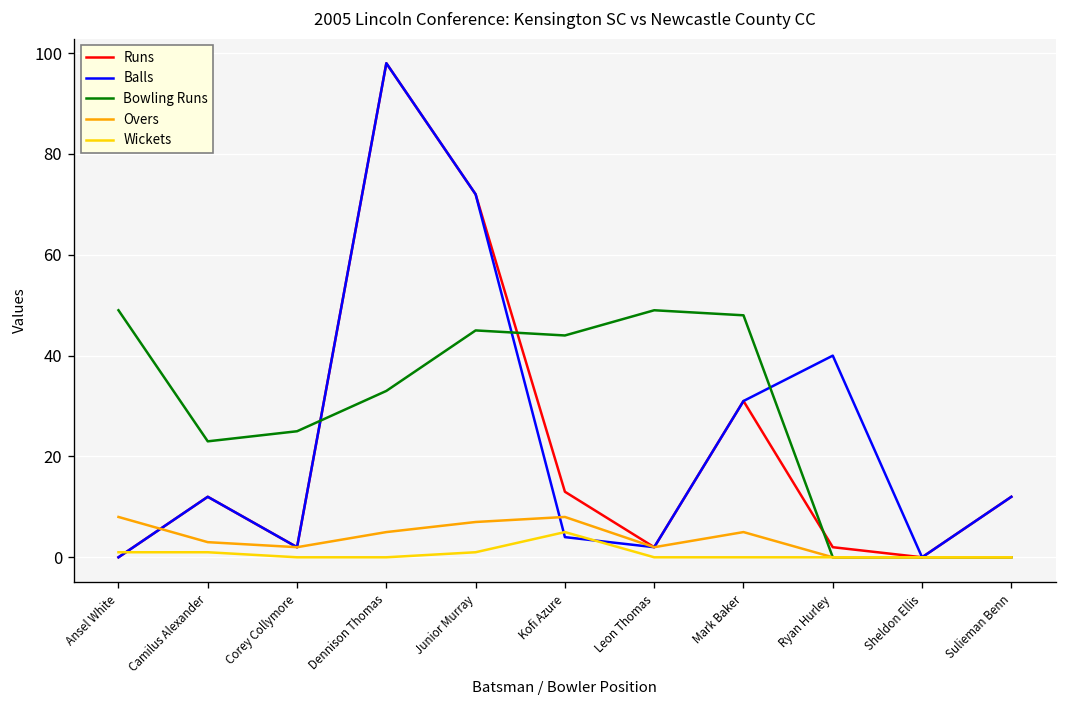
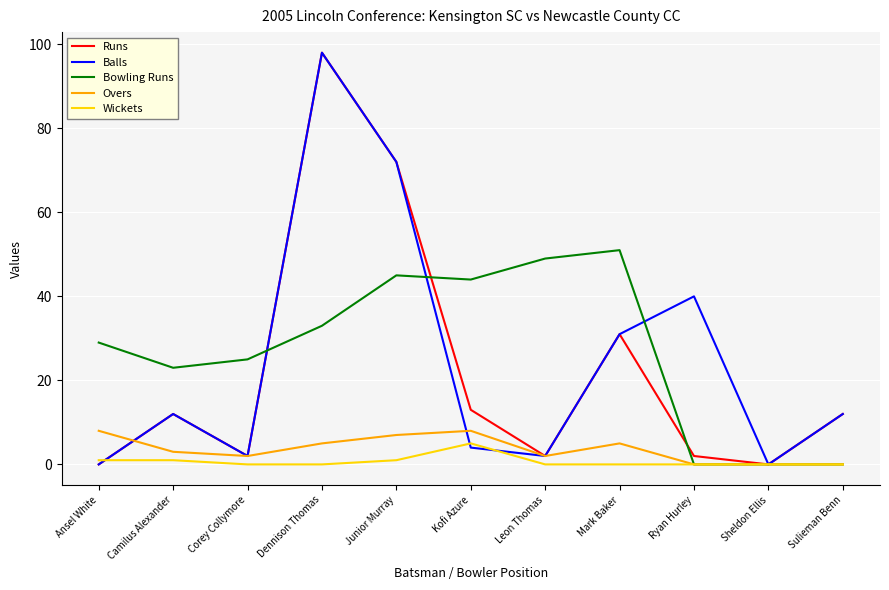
  {
    "Runs": {
      "Kofi Azure": 13,
      "Ryan Hurley": 2
    },
    "Balls": {
      "Kofi Azure": 4,
      "Ryan Hurley": 40
    },
    "Bowling Runs": {
-     "Ansel White": 49,
+     "Ansel White": 29,
      "Camilus Alexander": 23,
      "Corey Collymore": 25,
      "Dennison Thomas": 33,
      "Junior Murray": 45,
      "Kofi Azure": 44,
      "Leon Thomas": 49,
-     "Mark Baker": 48
+     "Mark Baker": 51
    }
  }
